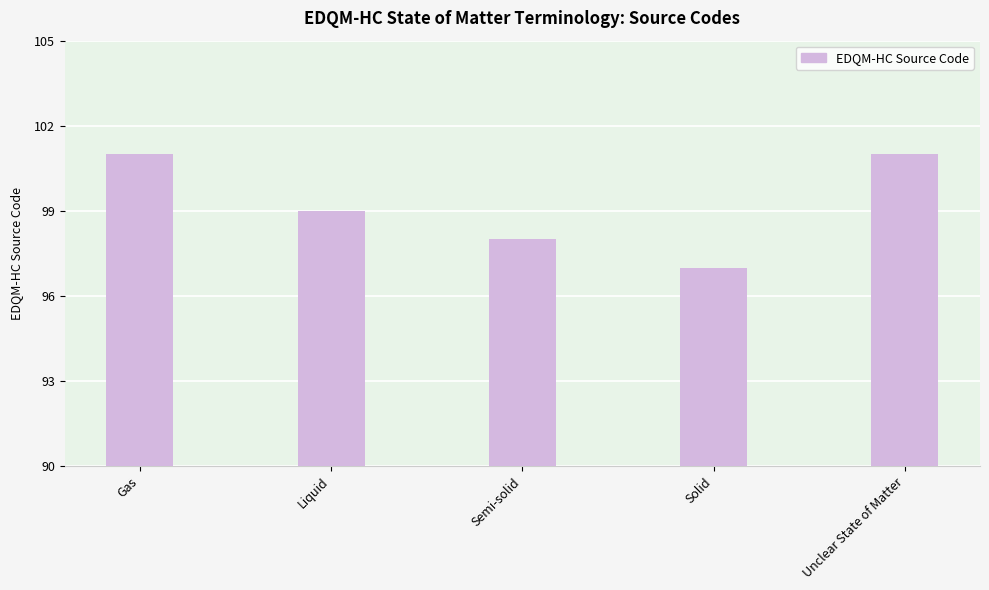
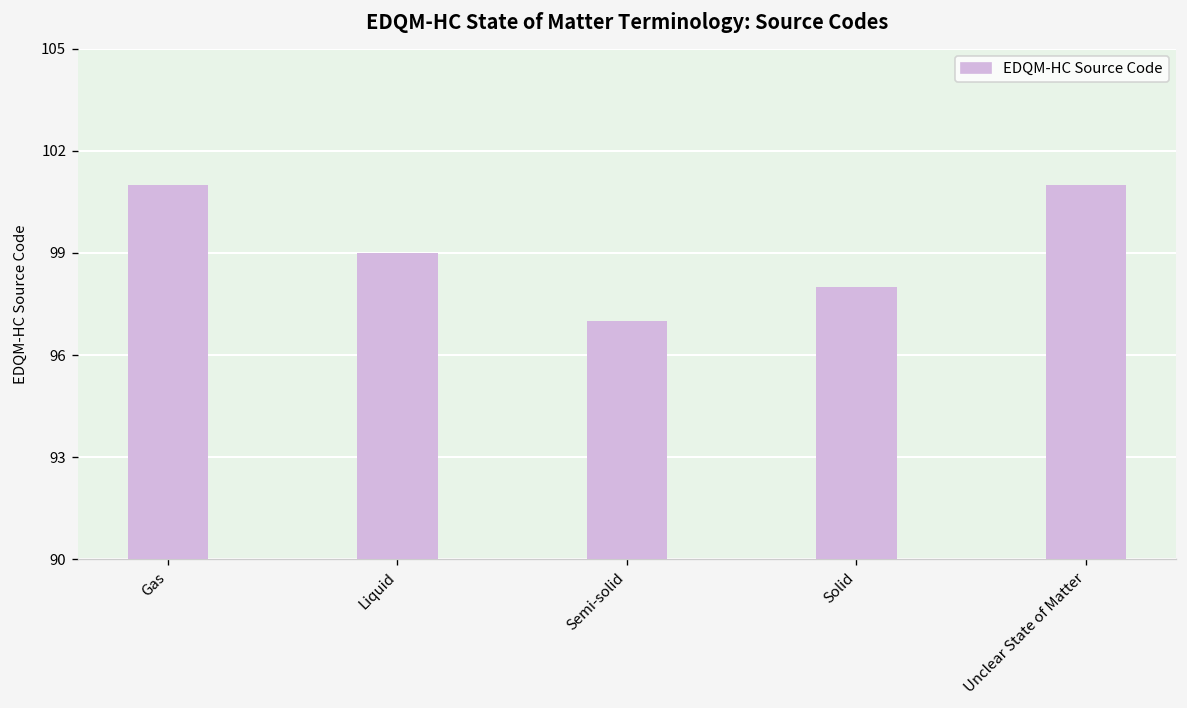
  {
    "Gas": 101,
    "Liquid": 99,
-   "Semi-solid": 98,
-   "Solid": 97,
+   "Semi-solid": 97,
+   "Solid": 98,
    "Unclear State of Matter": 101
  }
